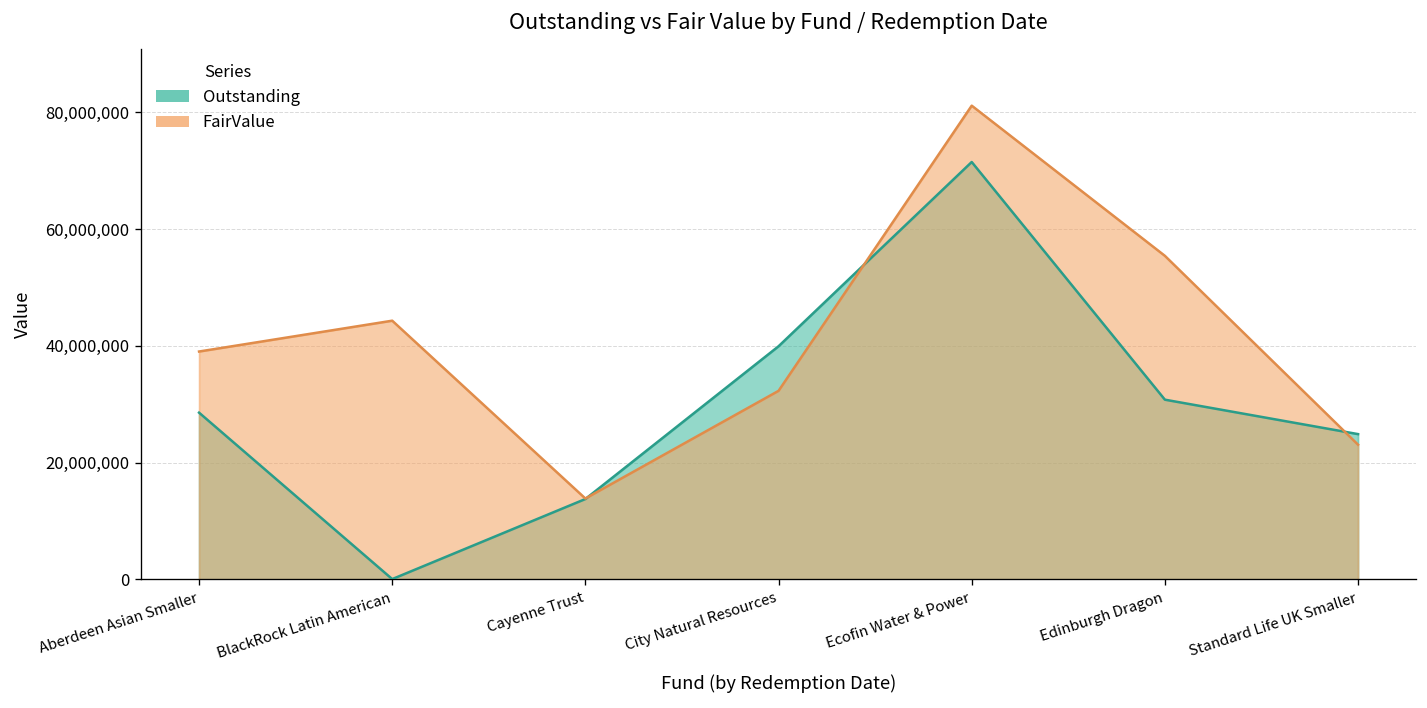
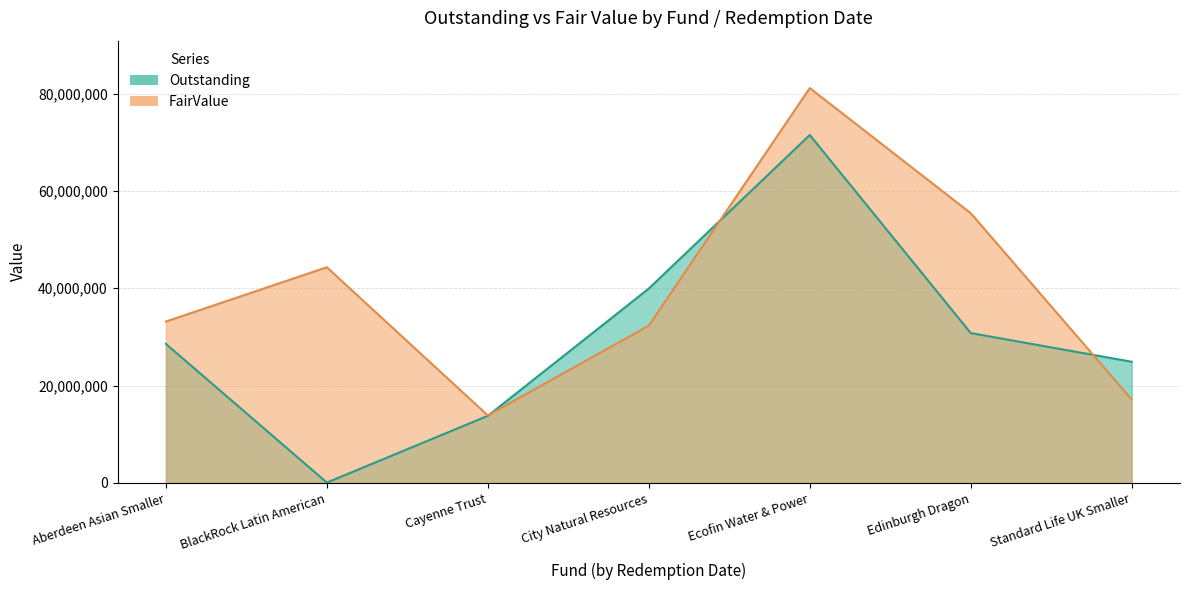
  {
    "Outstanding": {
      "Aberdeen Asian Smaller": "29,000,000",
      "BlackRock Latin American": "0",
      "City Natural Resources": "40,000,000",
      "Ecofin Water & Power": "72,000,000",
      "Edinburgh Dragon": "31,000,000",
      "Standard Life UK Smaller": "25,000,000"
    },
    "FairValue": {
-     "Aberdeen Asian Smaller": "39,000,000",
+     "Aberdeen Asian Smaller": "33,000,000",
      "BlackRock Latin American": "44,000,000",
      "City Natural Resources": "32,000,000",
      "Ecofin Water & Power": "81,000,000",
      "Edinburgh Dragon": "55,000,000",
-     "Standard Life UK Smaller": "23,000,000"
+     "Standard Life UK Smaller": "17,000,000"
    }
  }
